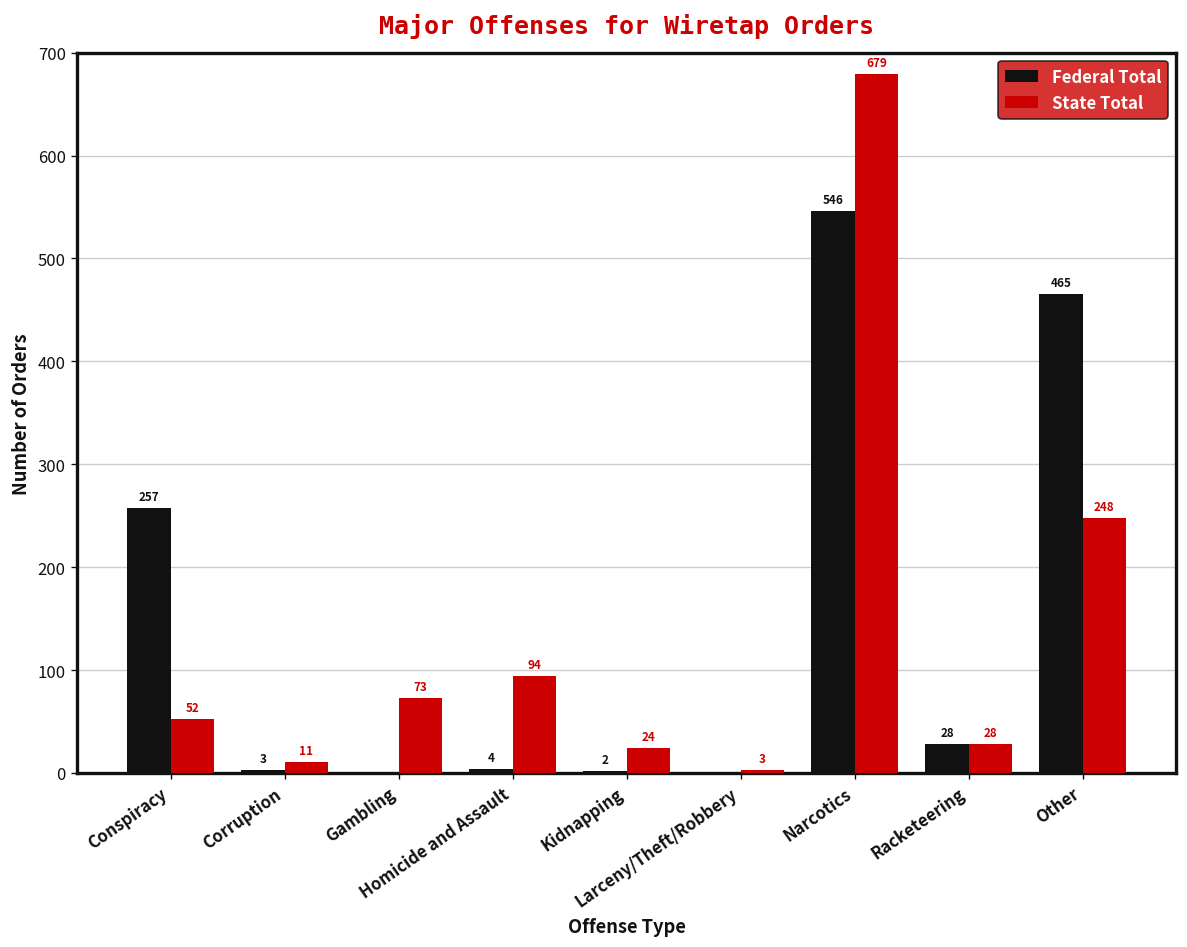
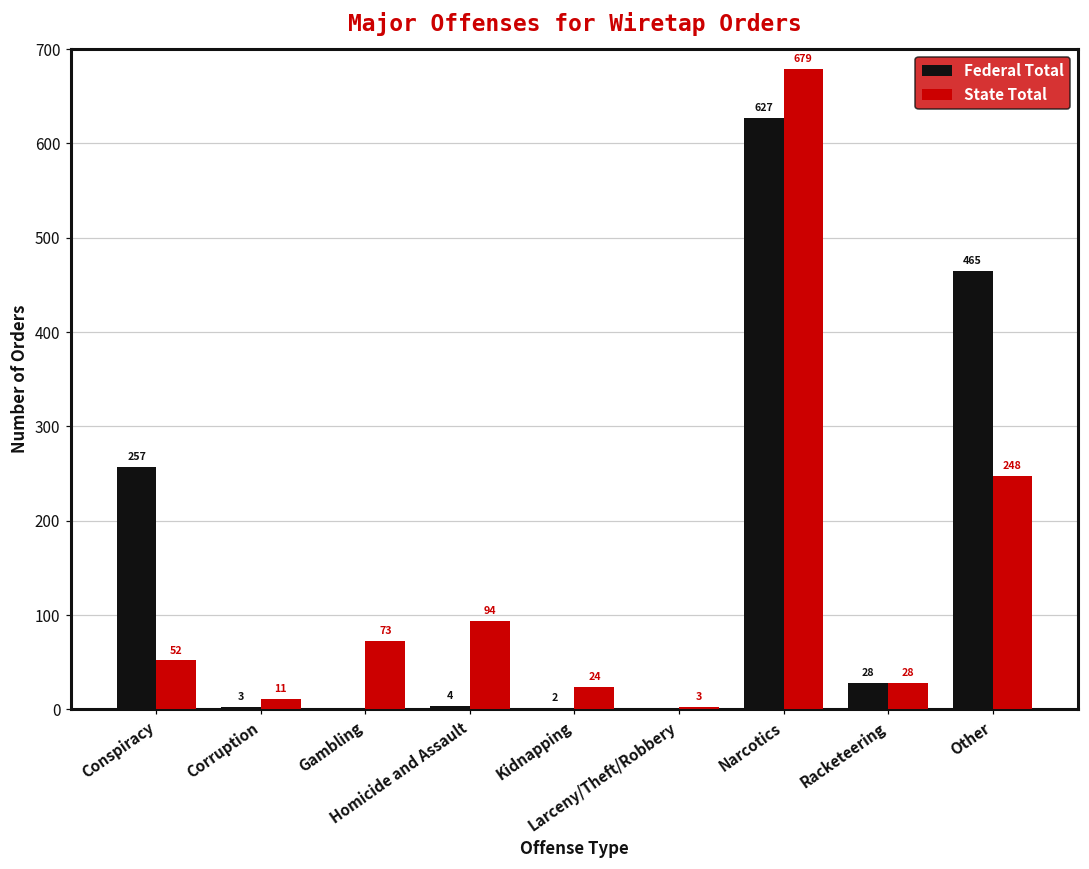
  {
    "Federal Total": {
      "Conspiracy": 257,
      "Corruption": 3,
      "Homicide and Assault": 4,
      "Kidnapping": 2,
-     "Narcotics": 546,
+     "Narcotics": 627,
      "Racketeering": 28,
      "Other": 465
    },
    "State Total": {
      "Conspiracy": 52,
      "Corruption": 11,
      "Gambling": 73,
      "Homicide and Assault": 94,
      "Kidnapping": 24,
      "Larceny/Theft/Robbery": 3,
      "Narcotics": 679,
      "Racketeering": 28,
      "Other": 248
    }
  }
